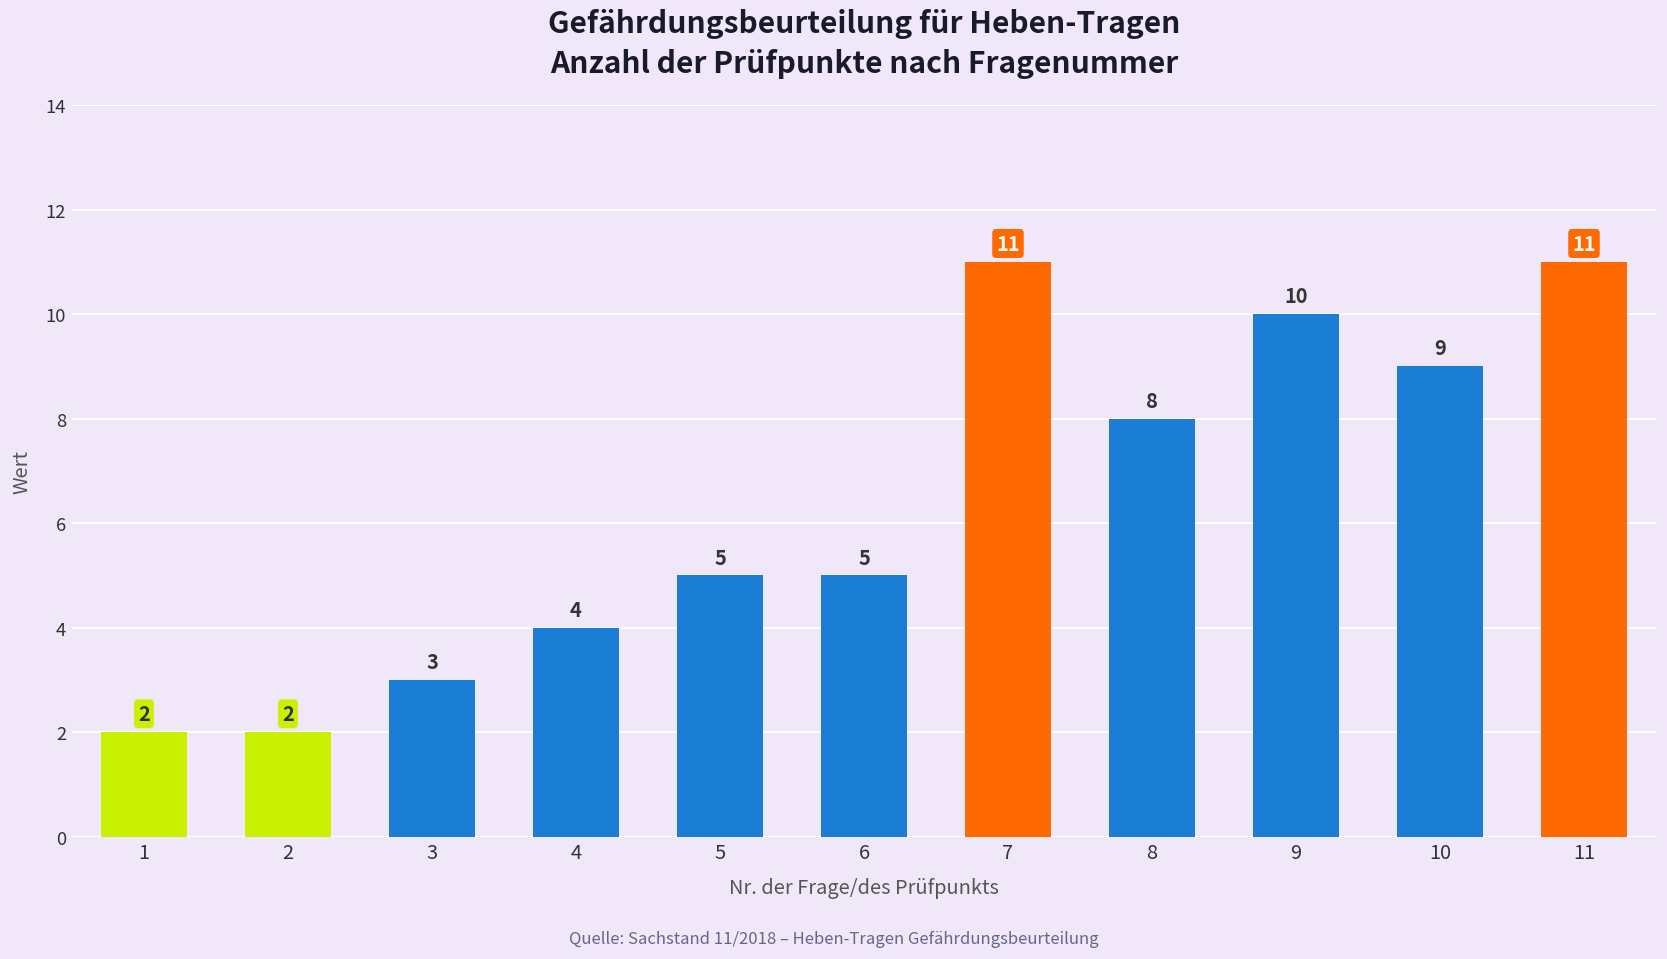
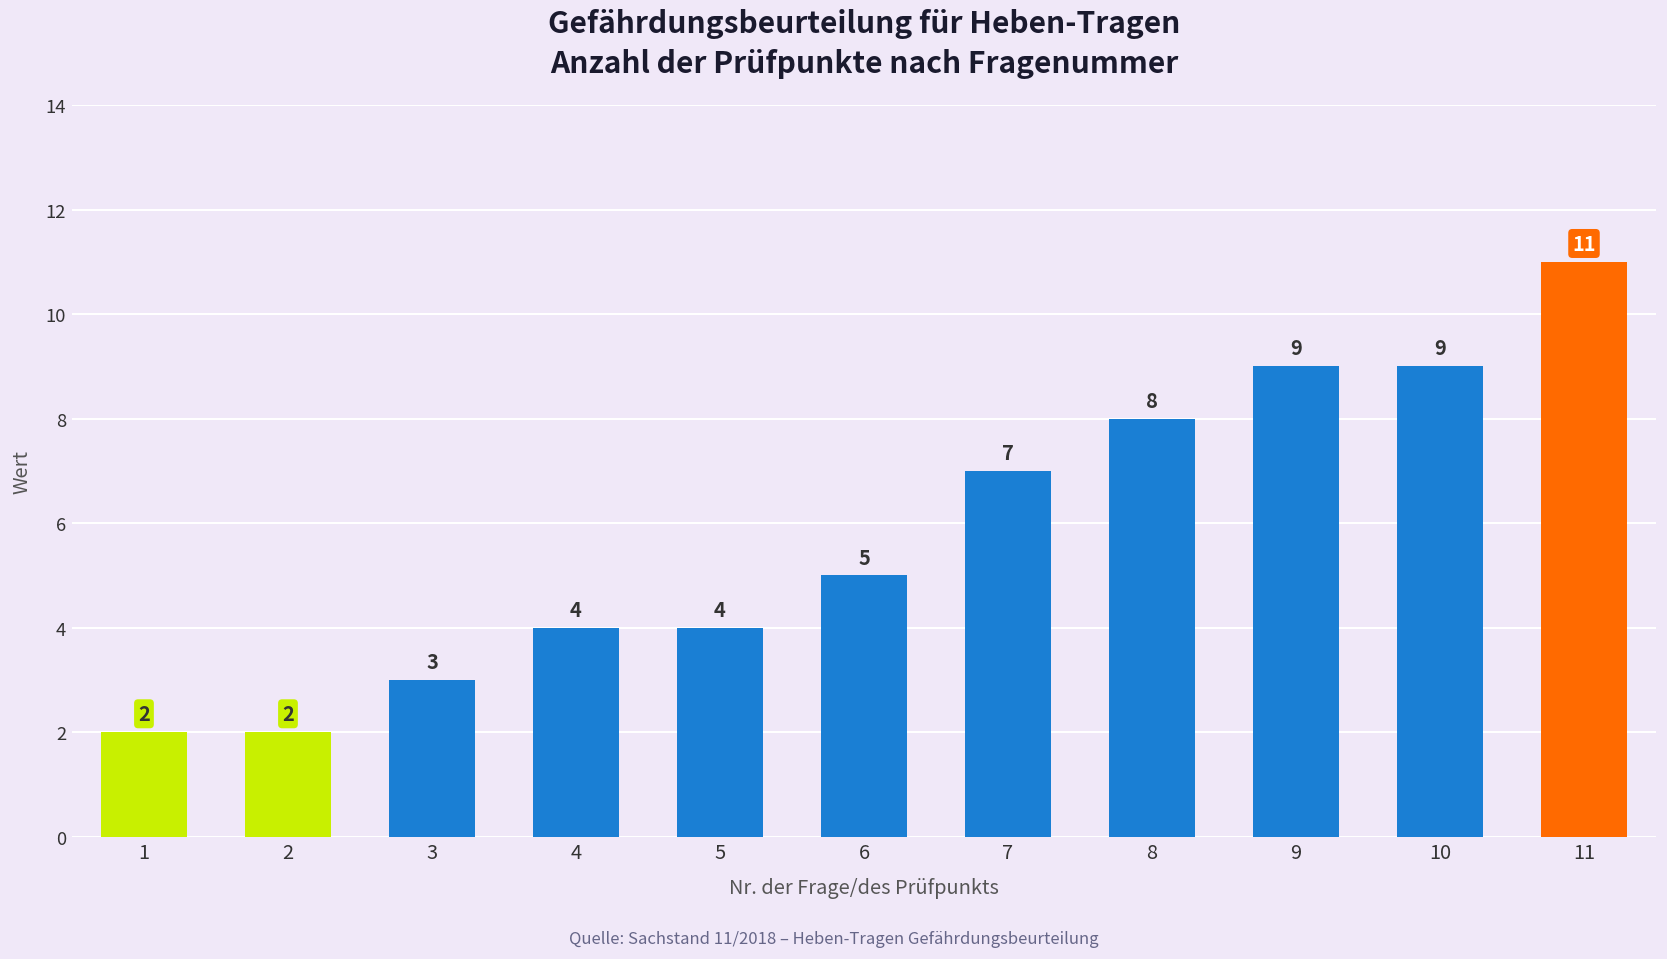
  {
    "3": 3,
    "4": 4,
-   "5": 5,
+   "5": 4,
    "6": 5,
-   "7": 11,
+   "7": 7,
    "8": 8,
-   "9": 10,
+   "9": 9,
    "10": 9
  }
